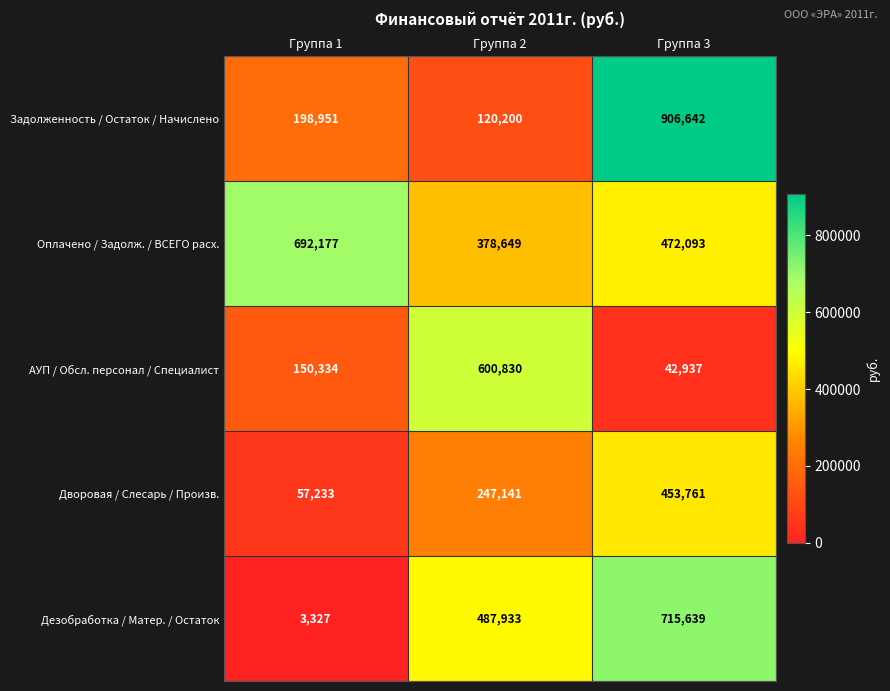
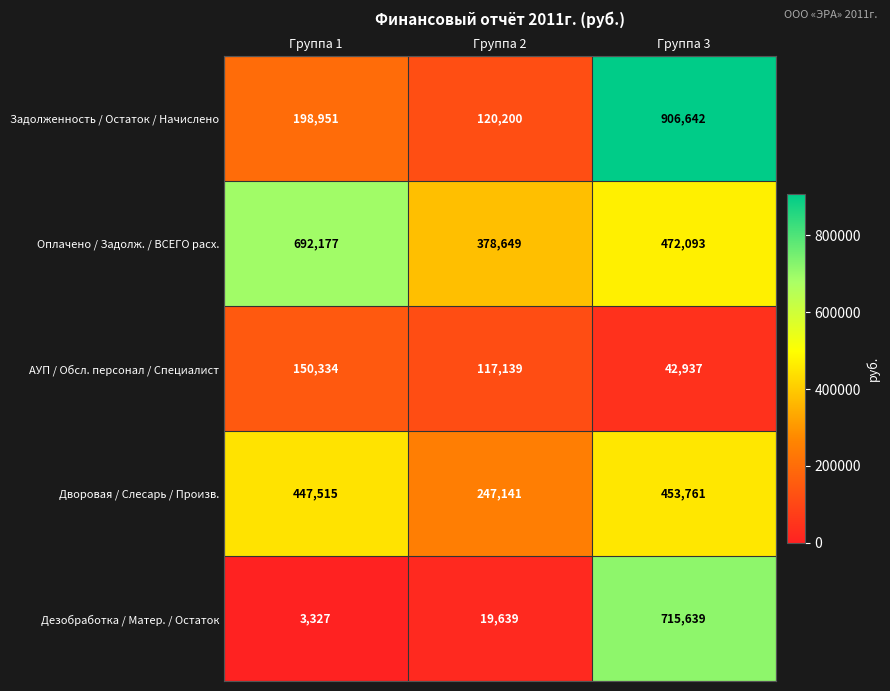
  {
    "Задолженность / Остаток / Начислено": {
      "Группа 1": "198,951",
      "Группа 2": "120,200",
      "Группа 3": "906,642"
    },
    "Оплачено / Задолж. / ВСЕГО расх.": {
      "Группа 1": "692,177",
      "Группа 2": "378,649",
      "Группа 3": "472,093"
    },
    "АУП / Обсл. персонал / Специалист": {
      "Группа 1": "150,334",
-     "Группа 2": "600,830",
+     "Группа 2": "117,139",
      "Группа 3": "42,937"
    },
    "Дворовая / Слесарь / Произв.": {
-     "Группа 1": "57,233",
+     "Группа 1": "447,515",
      "Группа 2": "247,141",
      "Группа 3": "453,761"
    },
    "Дезобработка / Матер. / Остаток": {
      "Группа 1": "3,327",
-     "Группа 2": "487,933",
+     "Группа 2": "19,639",
      "Группа 3": "715,639"
    }
  }
